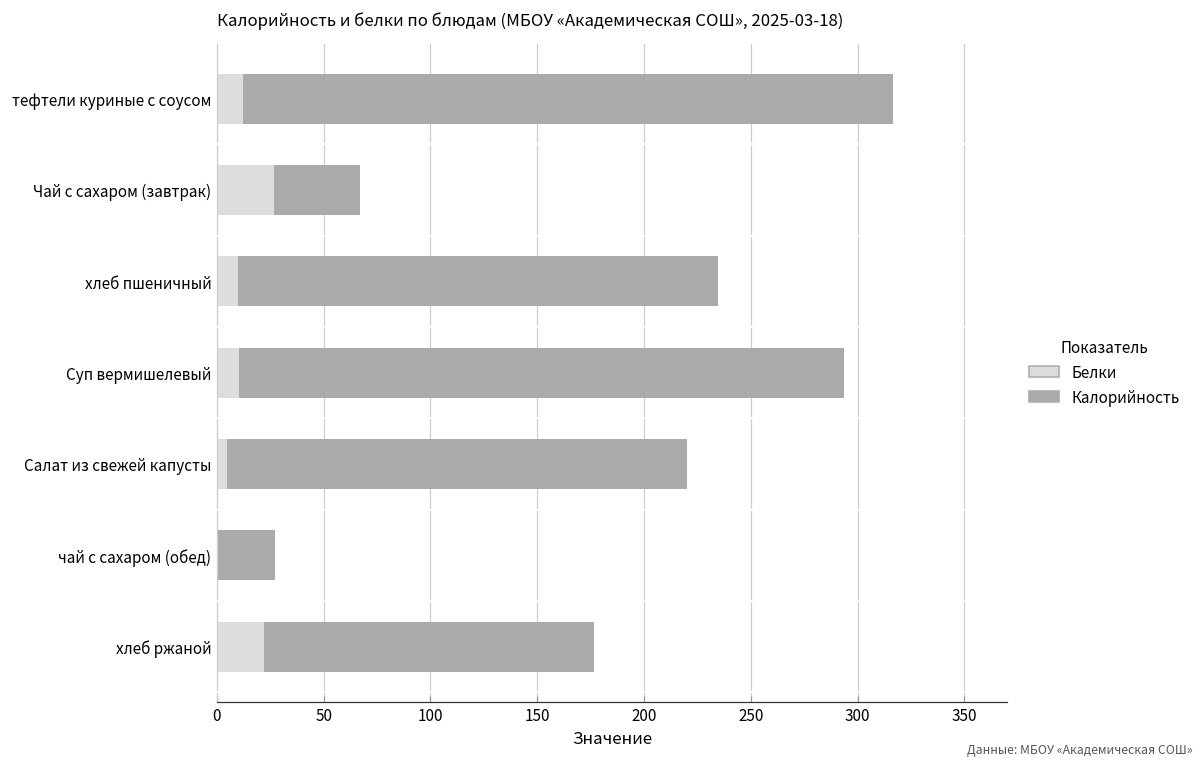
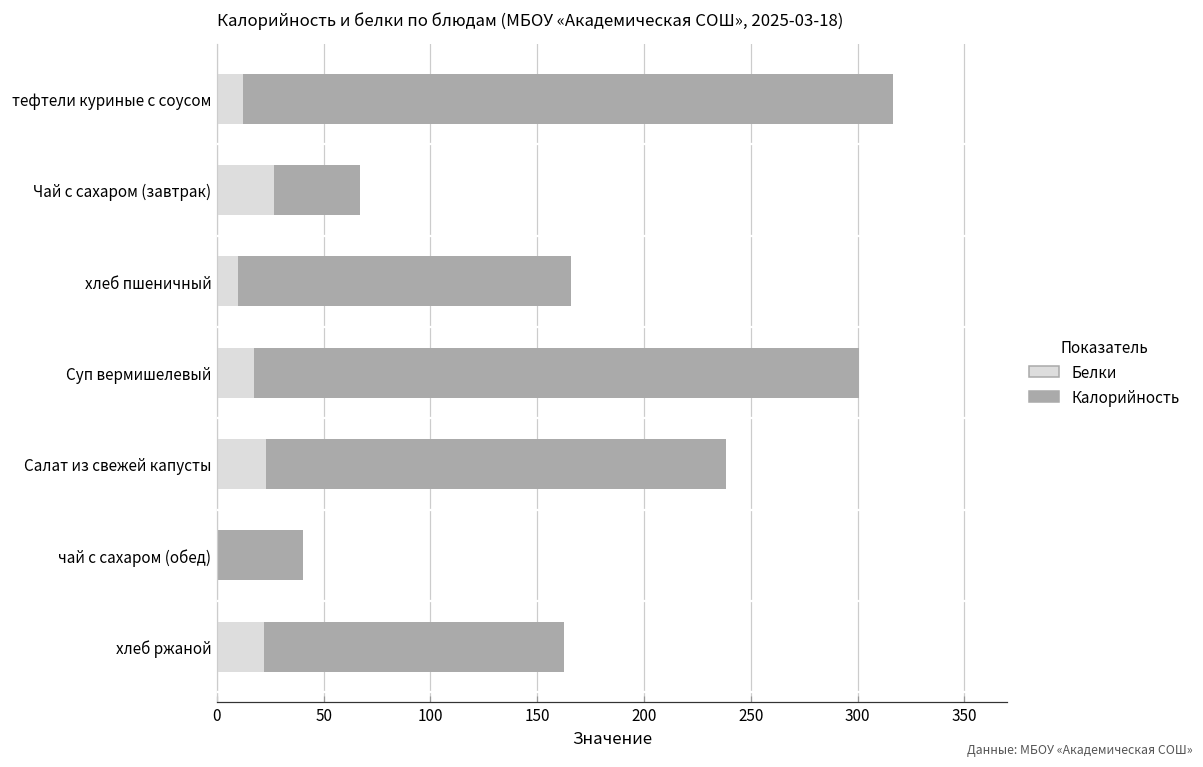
  {
    "Белки": {
      "тефтели куриные с соусом": 12,
      "Чай с сахаром (завтрак)": 27,
      "хлеб пшеничный": 10,
-     "Суп вермишелевый": 10,
-     "Салат из свежей капусты": 5,
+     "Суп вермишелевый": 17,
+     "Салат из свежей капусты": 23,
      "хлеб ржаной": 22
    },
    "Калорийность": {
      "тефтели куриные с соусом": 304,
      "Чай с сахаром (завтрак)": 40,
-     "хлеб пшеничный": 225,
+     "хлеб пшеничный": 156,
      "Суп вермишелевый": 283,
      "Салат из свежей капусты": 215,
-     "чай с сахаром (обед)": 27,
-     "хлеб ржаной": 155
+     "чай с сахаром (обед)": 40,
+     "хлеб ржаной": 140
    }
  }
